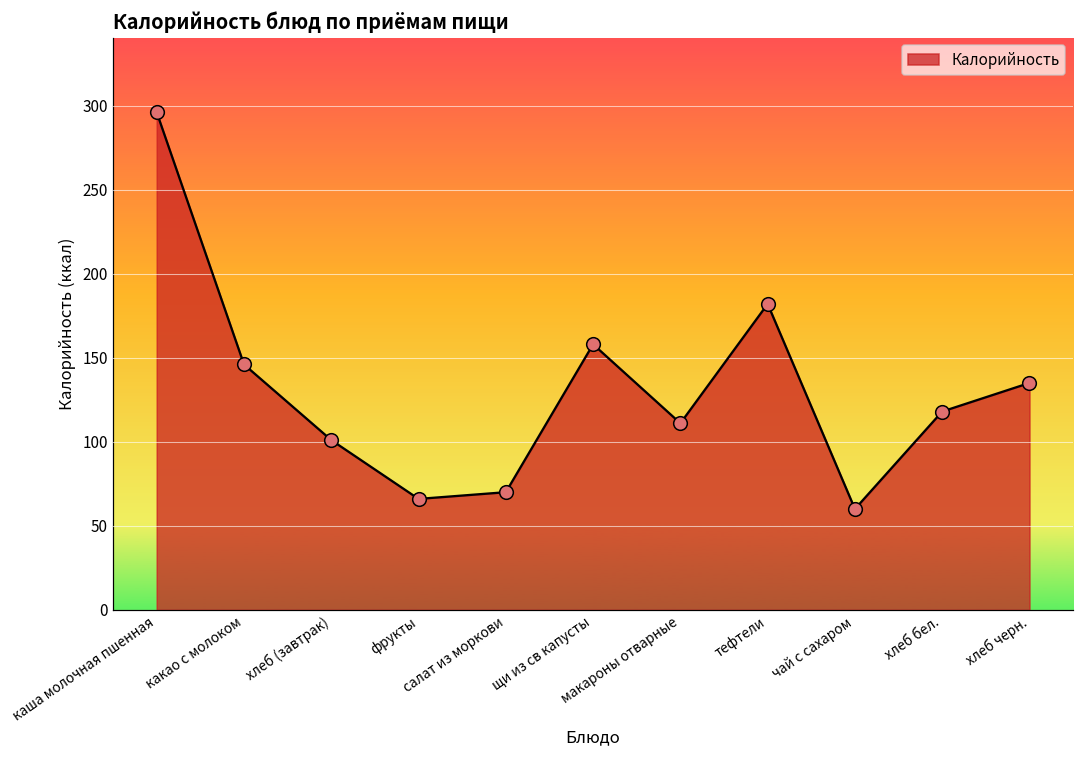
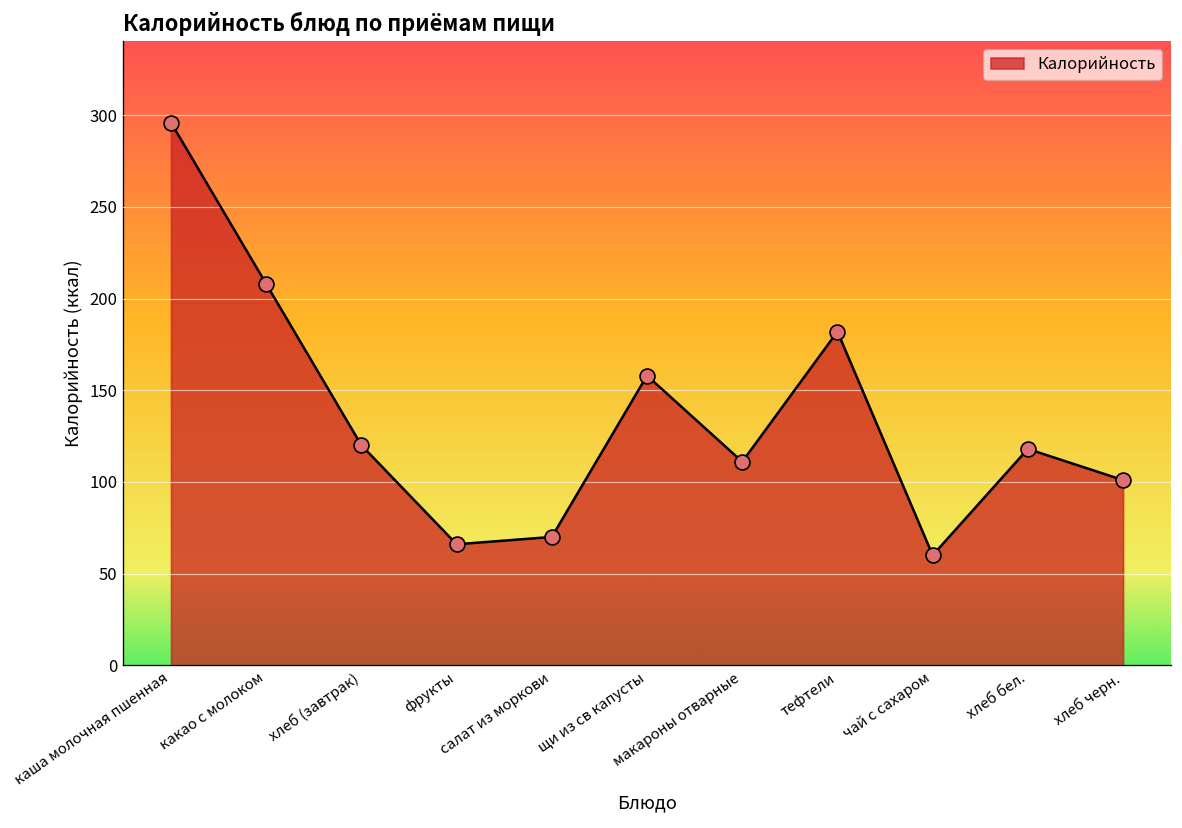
  {
    "каша молочная пшенная": 296,
-   "какао с молоком": 146,
-   "хлеб (завтрак)": 101,
+   "какао с молоком": 208,
+   "хлеб (завтрак)": 120,
    "фрукты": 66,
    "салат из моркови": 70,
    "щи из св капусты": 158,
    "макароны отварные": 111,
    "тефтели": 182,
    "чай с сахаром": 60,
    "хлеб бел.": 118,
-   "хлеб черн.": 135
+   "хлеб черн.": 101
  }
